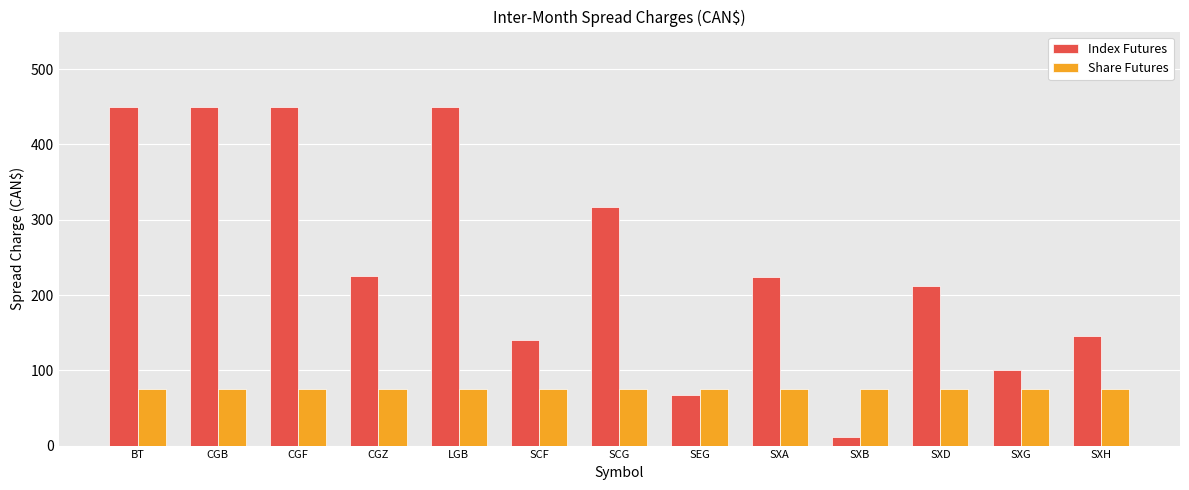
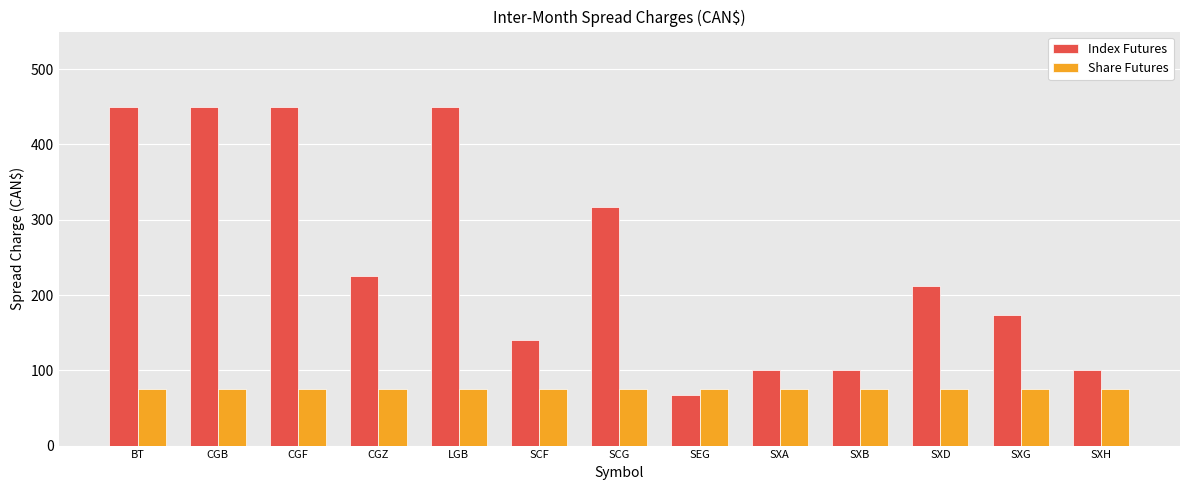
  {
    "Index Futures": {
      "BT": 450,
      "CGB": 450,
      "CGF": 450,
      "CGZ": 230,
      "LGB": 450,
      "SCF": 140,
      "SCG": 320,
      "SEG": 70,
-     "SXA": 220,
-     "SXB": 10,
+     "SXA": 100,
+     "SXB": 100,
      "SXD": 210,
-     "SXG": 100,
-     "SXH": 150
+     "SXG": 170,
+     "SXH": 100
    },
    "Share Futures": {
      "BT": 80,
      "CGB": 80,
      "CGF": 80,
      "CGZ": 80,
      "LGB": 80,
      "SCF": 80,
      "SCG": 80,
      "SEG": 80,
      "SXA": 80,
      "SXB": 80,
      "SXD": 80,
      "SXG": 80,
      "SXH": 80
    }
  }
